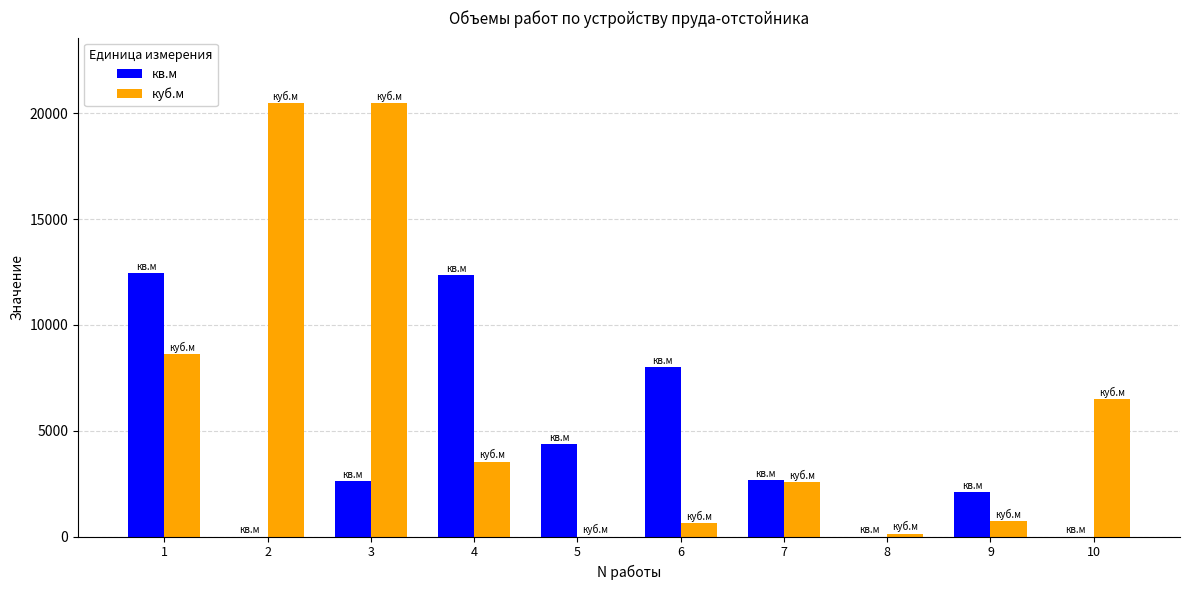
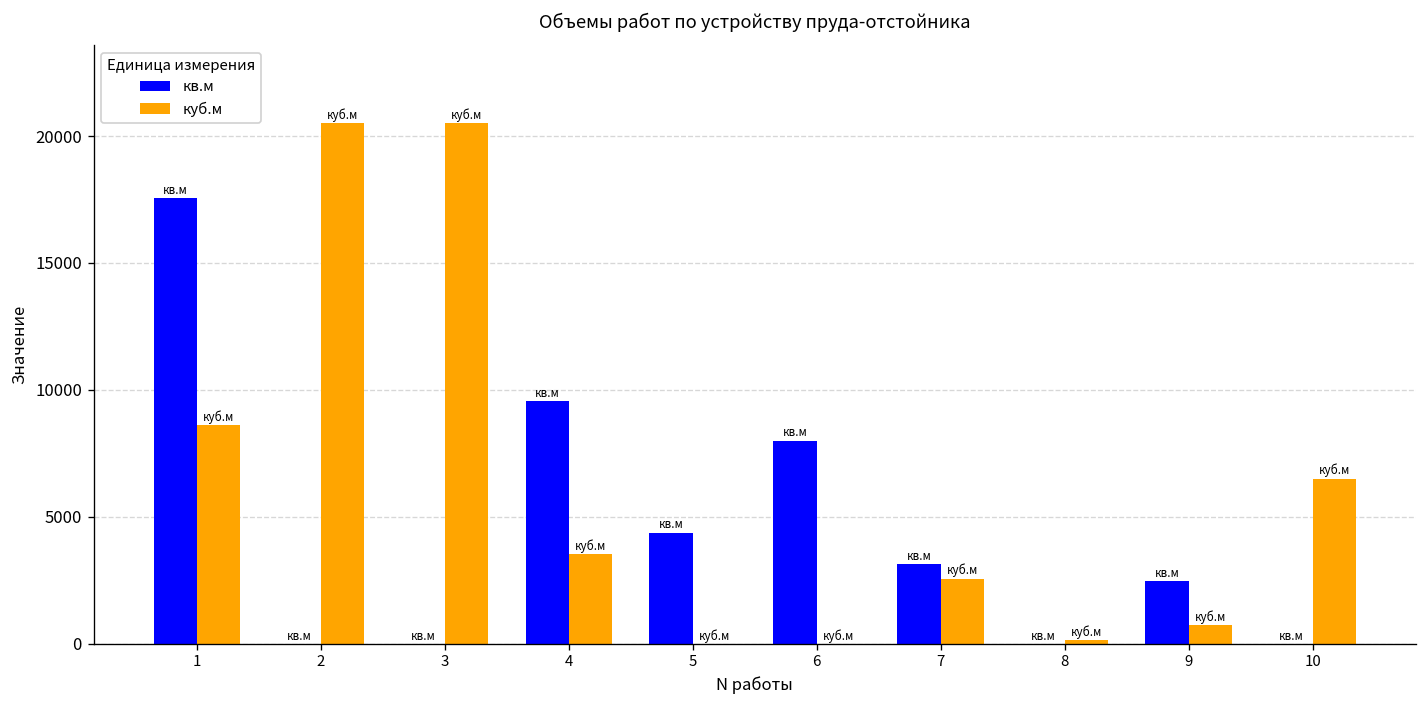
  {
    "кв.м": {
-     "1": 12500,
+     "1": 17600,
      "2": 0,
-     "3": 2600,
-     "4": 12400,
+     "3": 0,
+     "4": 9600,
      "5": 4400,
      "6": 8000,
-     "7": 2700,
+     "7": 3200,
      "8": 0,
-     "9": 2100,
+     "9": 2500,
      "10": 0
    },
    "куб.м": {
      "1": 8600,
      "2": 20500,
      "3": 20500,
      "4": 3500,
      "5": 0,
-     "6": 600,
+     "6": 0,
      "7": 2600,
      "8": 100,
      "9": 700,
      "10": 6500
    }
  }
